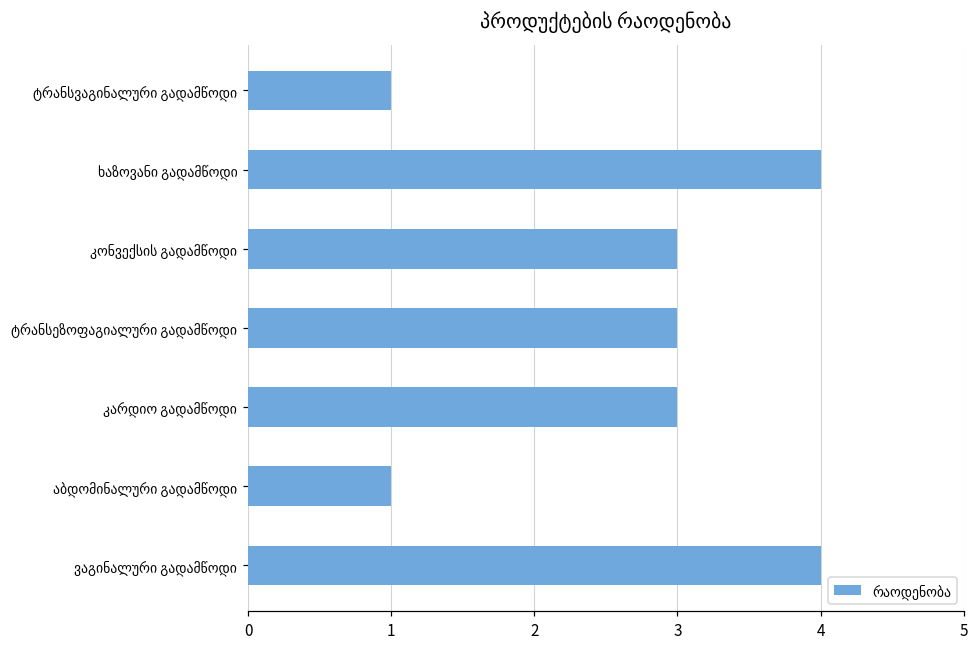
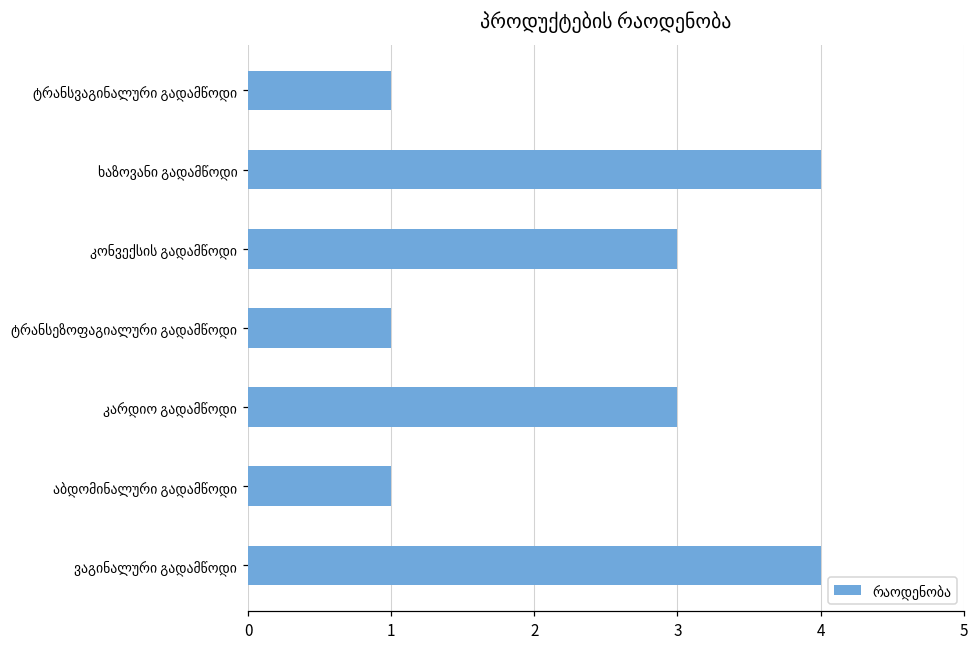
  {
    "ტრანსვაგინალური გადამწოდი": 1,
    "ხაზოვანი გადამწოდი": 4,
    "კონვექსის გადამწოდი": 3,
-   "ტრანსეზოფაგიალური გადამწოდი": 3,
+   "ტრანსეზოფაგიალური გადამწოდი": 1,
    "კარდიო გადამწოდი": 3,
    "აბდომინალური გადამწოდი": 1,
    "ვაგინალური გადამწოდი": 4
  }
